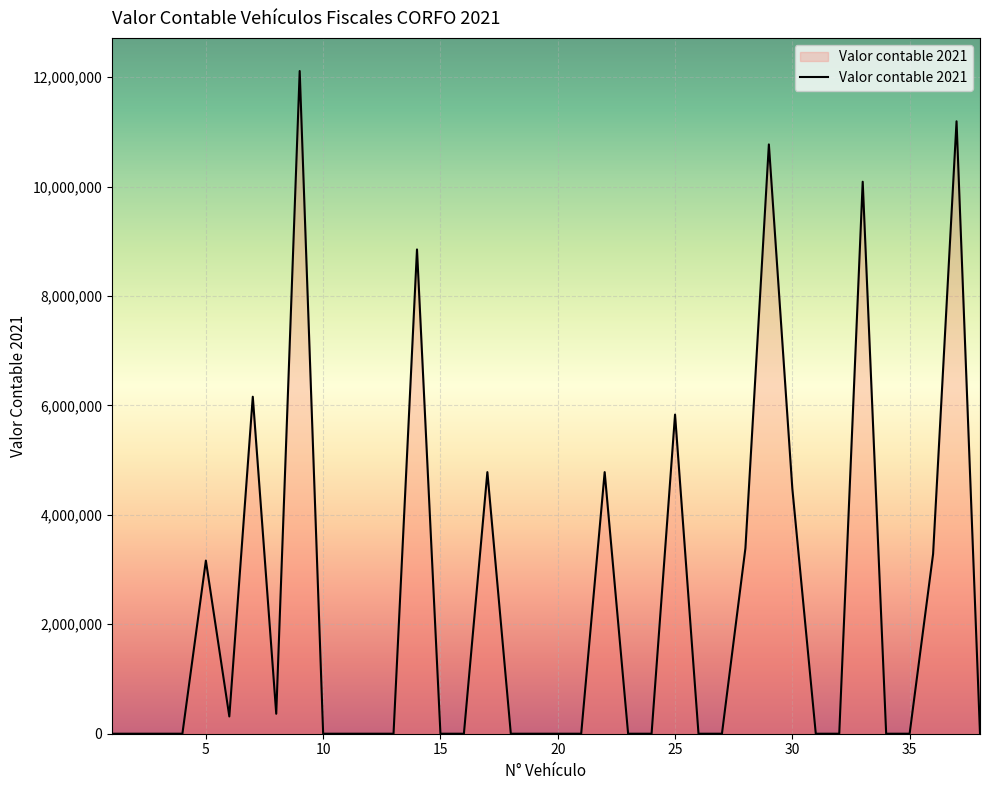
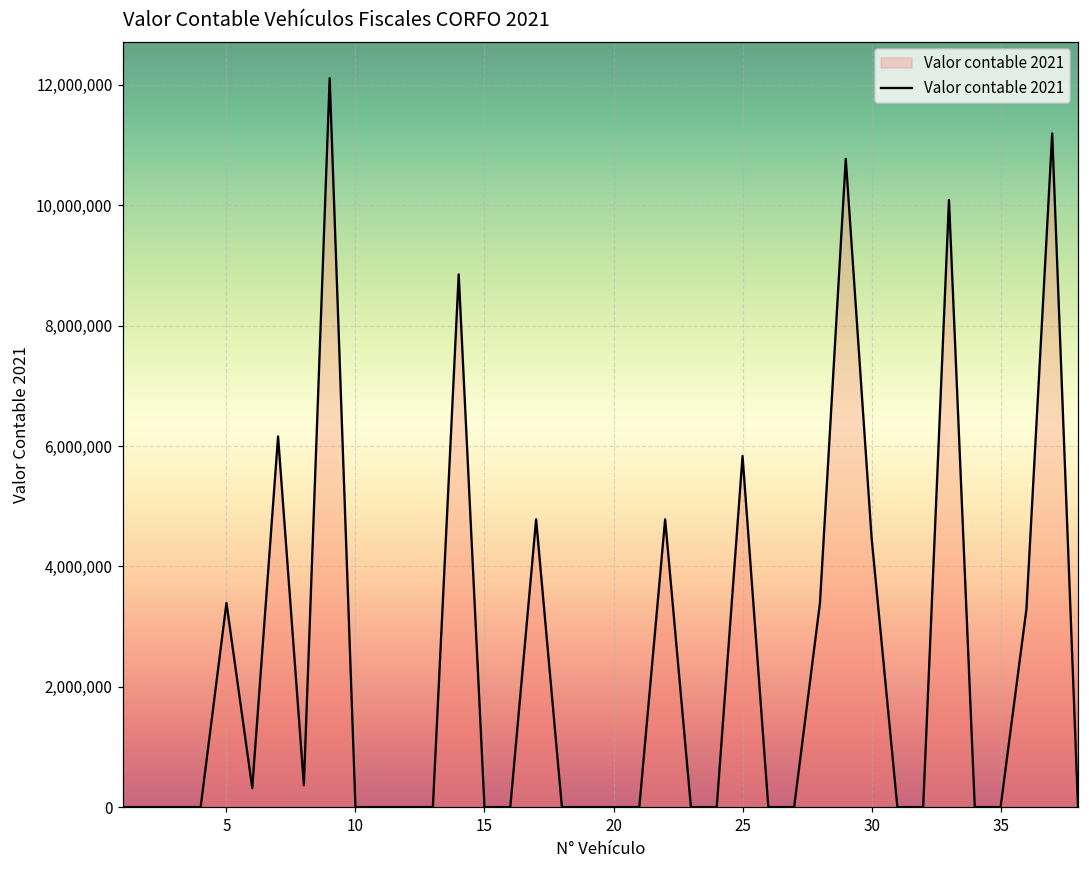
  {
-   "5": "3,200,000",
+   "5": "3,400,000",
    "10": "0",
    "15": "0",
    "20": "0",
    "25": "5,800,000",
    "30": "4,500,000",
    "35": "0"
  }
